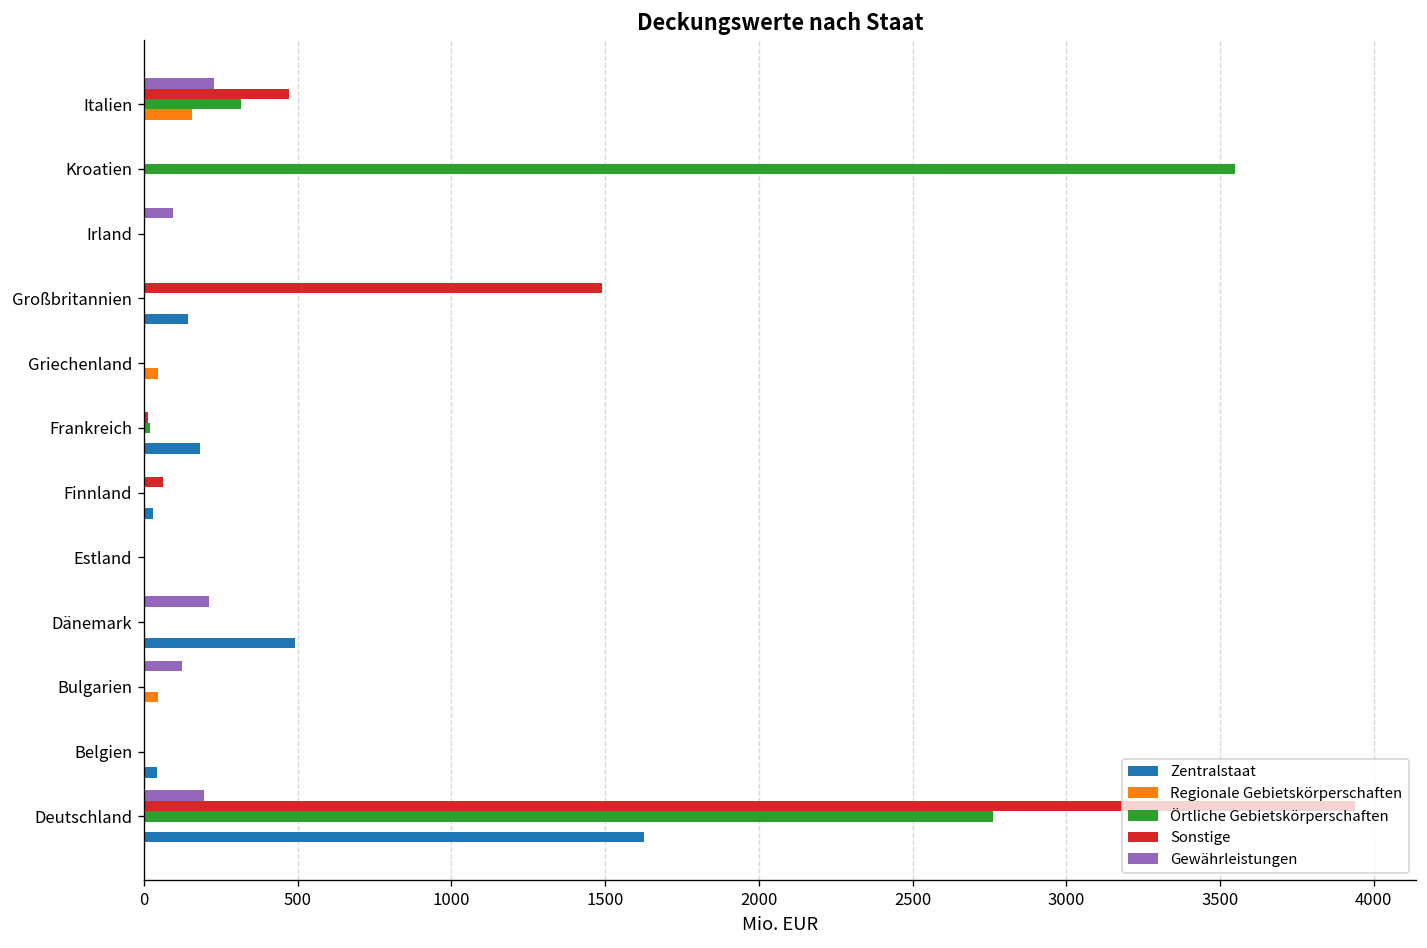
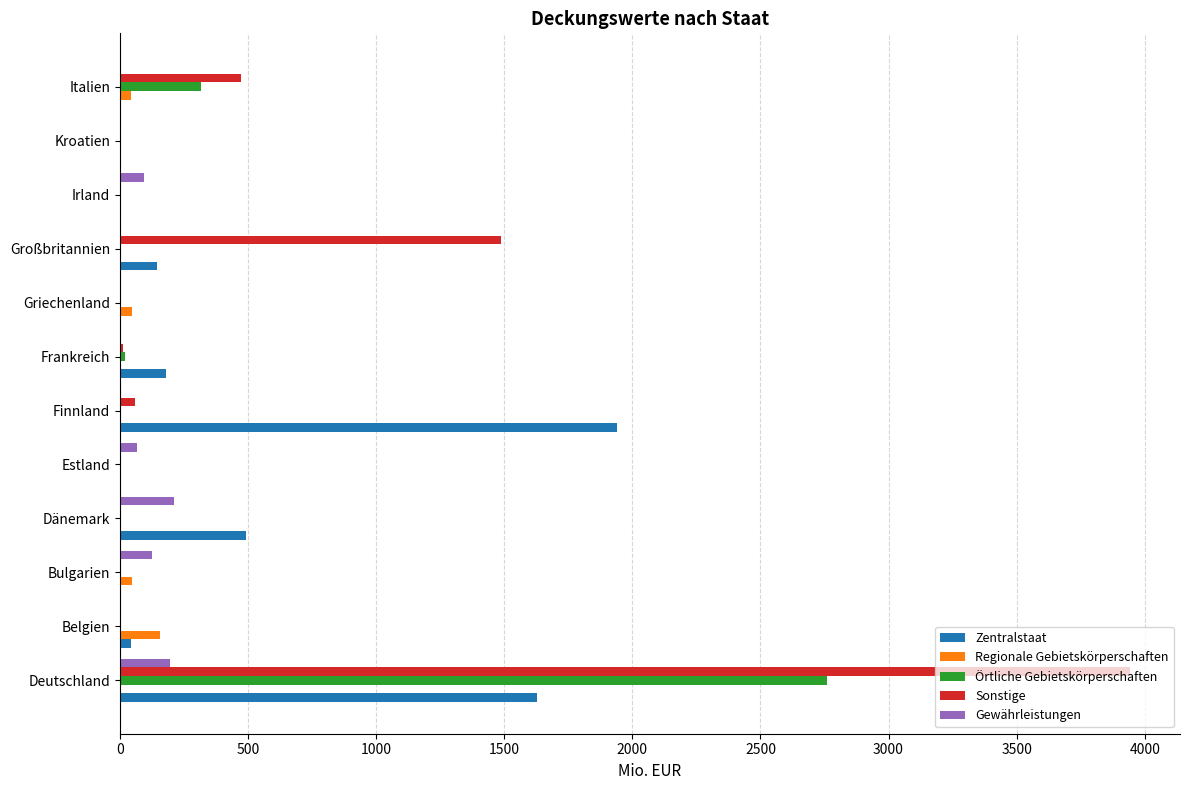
  {
    "Zentralstaat": {
      "Italien": 0,
      "Kroatien": 0,
      "Irland": 0,
      "Großbritannien": 140,
      "Griechenland": 0,
      "Frankreich": 180,
-     "Finnland": 30,
+     "Finnland": 1940,
      "Estland": 0,
      "Dänemark": 490,
      "Bulgarien": 0,
      "Belgien": 40,
      "Deutschland": 1630
    },
    "Regionale Gebietskörperschaften": {
-     "Italien": 160,
+     "Italien": 40,
      "Kroatien": 0,
      "Irland": 0,
      "Großbritannien": 0,
      "Griechenland": 50,
      "Frankreich": 0,
      "Finnland": 0,
      "Estland": 0,
      "Dänemark": 0,
      "Bulgarien": 50,
-     "Belgien": 0,
+     "Belgien": 160,
      "Deutschland": 0
    },
    "Örtliche Gebietskörperschaften": {
      "Italien": 310,
-     "Kroatien": 3550,
+     "Kroatien": 0,
      "Irland": 0,
      "Großbritannien": 0,
      "Griechenland": 0,
      "Frankreich": 20,
      "Finnland": 0,
      "Estland": 0,
      "Dänemark": 0,
      "Bulgarien": 0,
      "Belgien": 0,
      "Deutschland": 2760
    },
    "Sonstige": {
      "Italien": 470,
      "Kroatien": 0,
      "Irland": 0,
      "Großbritannien": 1490,
      "Griechenland": 0,
      "Frankreich": 10,
      "Finnland": 60,
      "Estland": 0,
      "Dänemark": 0,
      "Bulgarien": 0,
      "Belgien": 0
    },
    "Gewährleistungen": {
-     "Italien": 230,
+     "Italien": 0,
      "Kroatien": 0,
      "Irland": 90,
      "Großbritannien": 0,
      "Griechenland": 0,
      "Frankreich": 0,
      "Finnland": 0,
-     "Estland": 0,
+     "Estland": 70,
      "Dänemark": 210,
      "Bulgarien": 130,
      "Belgien": 0,
      "Deutschland": 200
    }
  }
